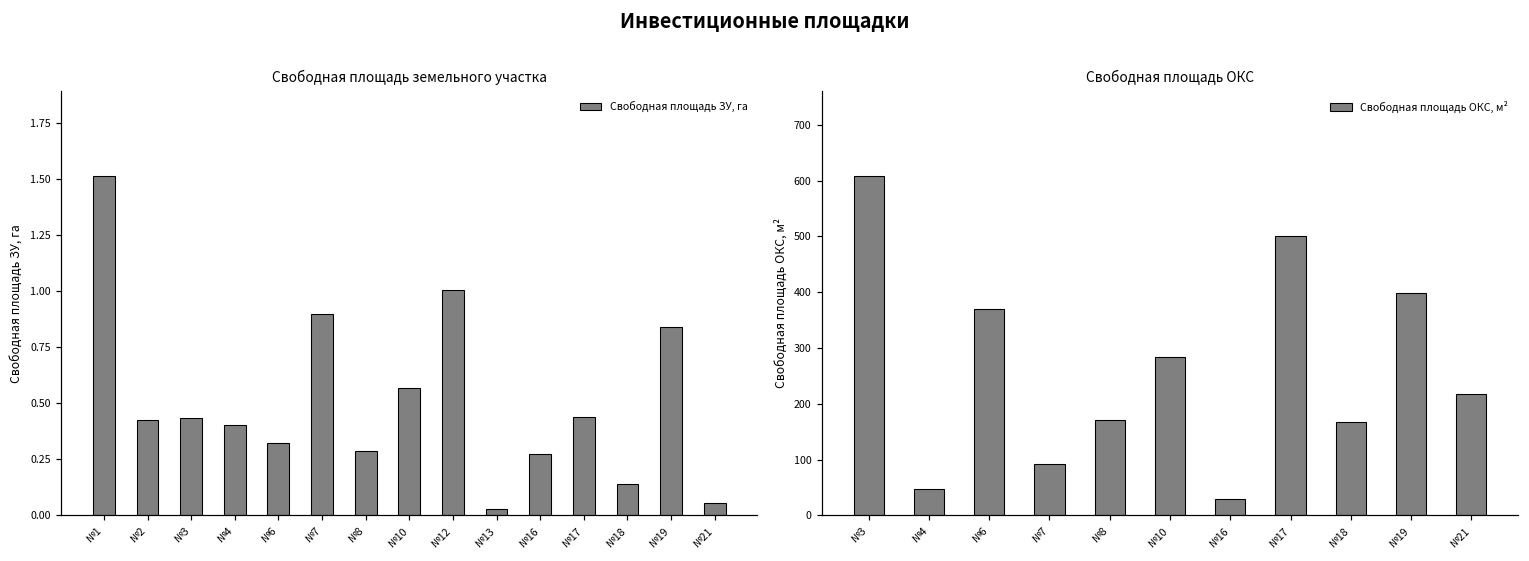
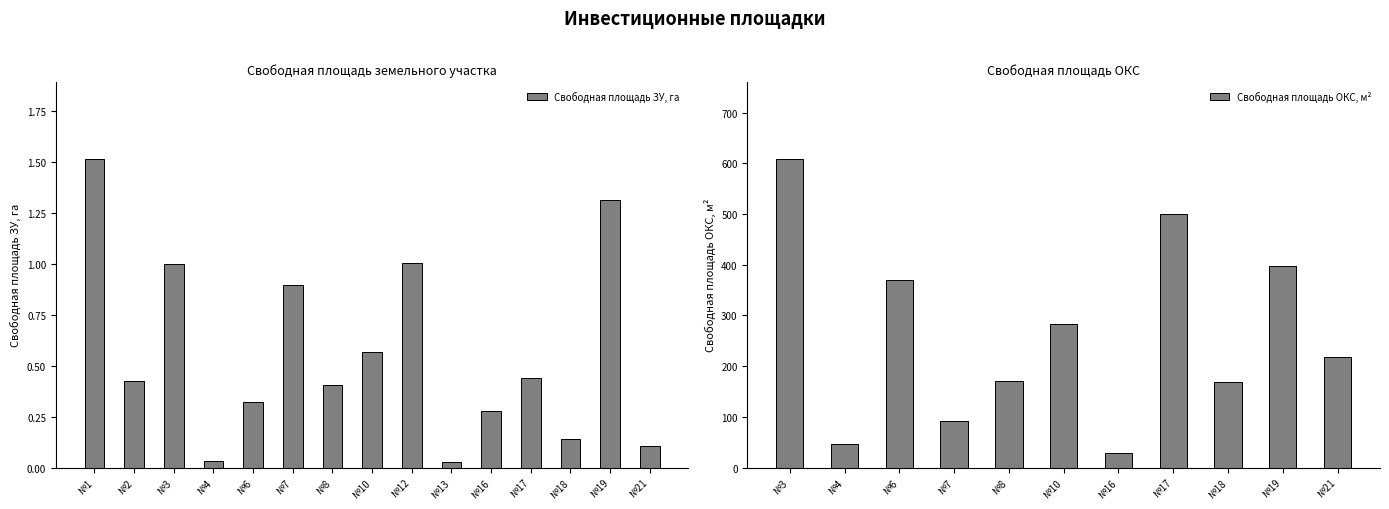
  {
    "Свободная площадь земельного участка": {
      "№1": 1.51,
      "№2": 0.43,
-     "№3": 0.43,
-     "№4": 0.40,
+     "№3": 1.00,
+     "№4": 0.03,
      "№6": 0.32,
      "№7": 0.90,
-     "№8": 0.29,
+     "№8": 0.40,
      "№10": 0.57,
      "№12": 1.00,
      "№13": 0.03,
      "№16": 0.28,
      "№17": 0.44,
      "№18": 0.14,
-     "№19": 0.84,
-     "№21": 0.06
+     "№19": 1.31,
+     "№21": 0.10
    },
    "Свободная площадь ОКС": {
      "№3": 610,
      "№4": 50,
      "№6": 370,
      "№7": 90,
      "№8": 170,
      "№10": 280,
      "№16": 30,
      "№17": 500,
      "№18": 170,
      "№19": 400,
      "№21": 220
    }
  }
